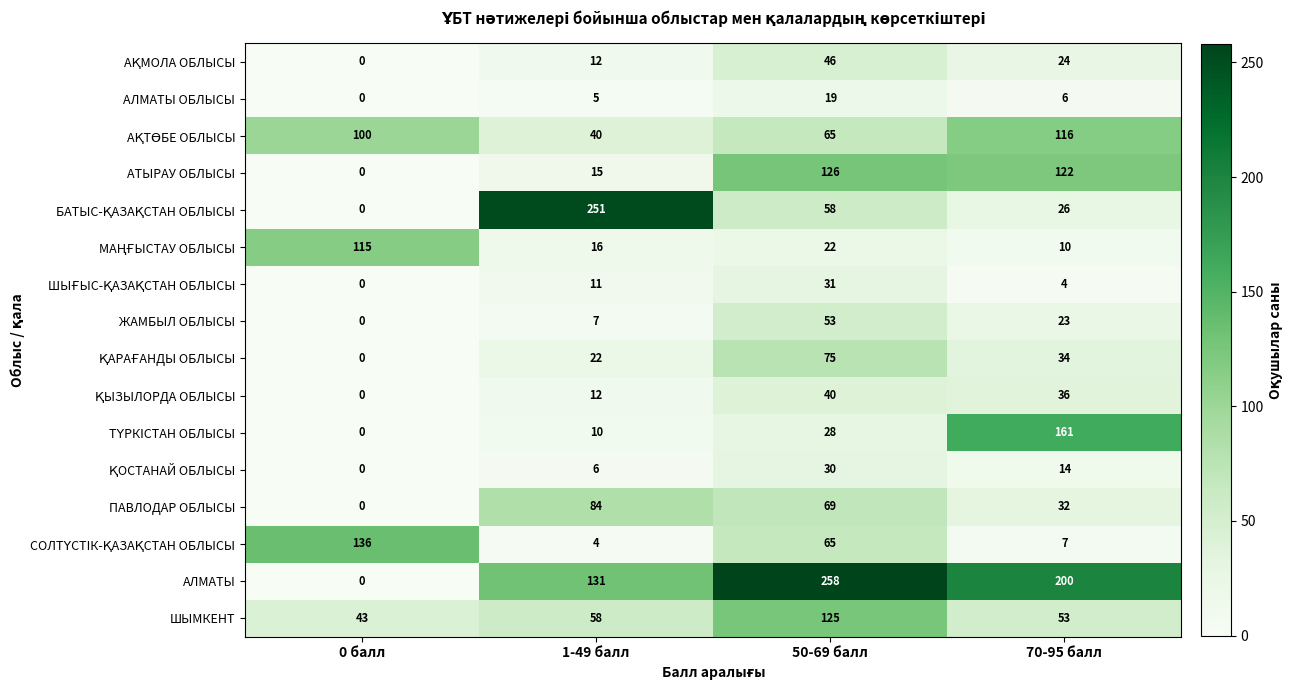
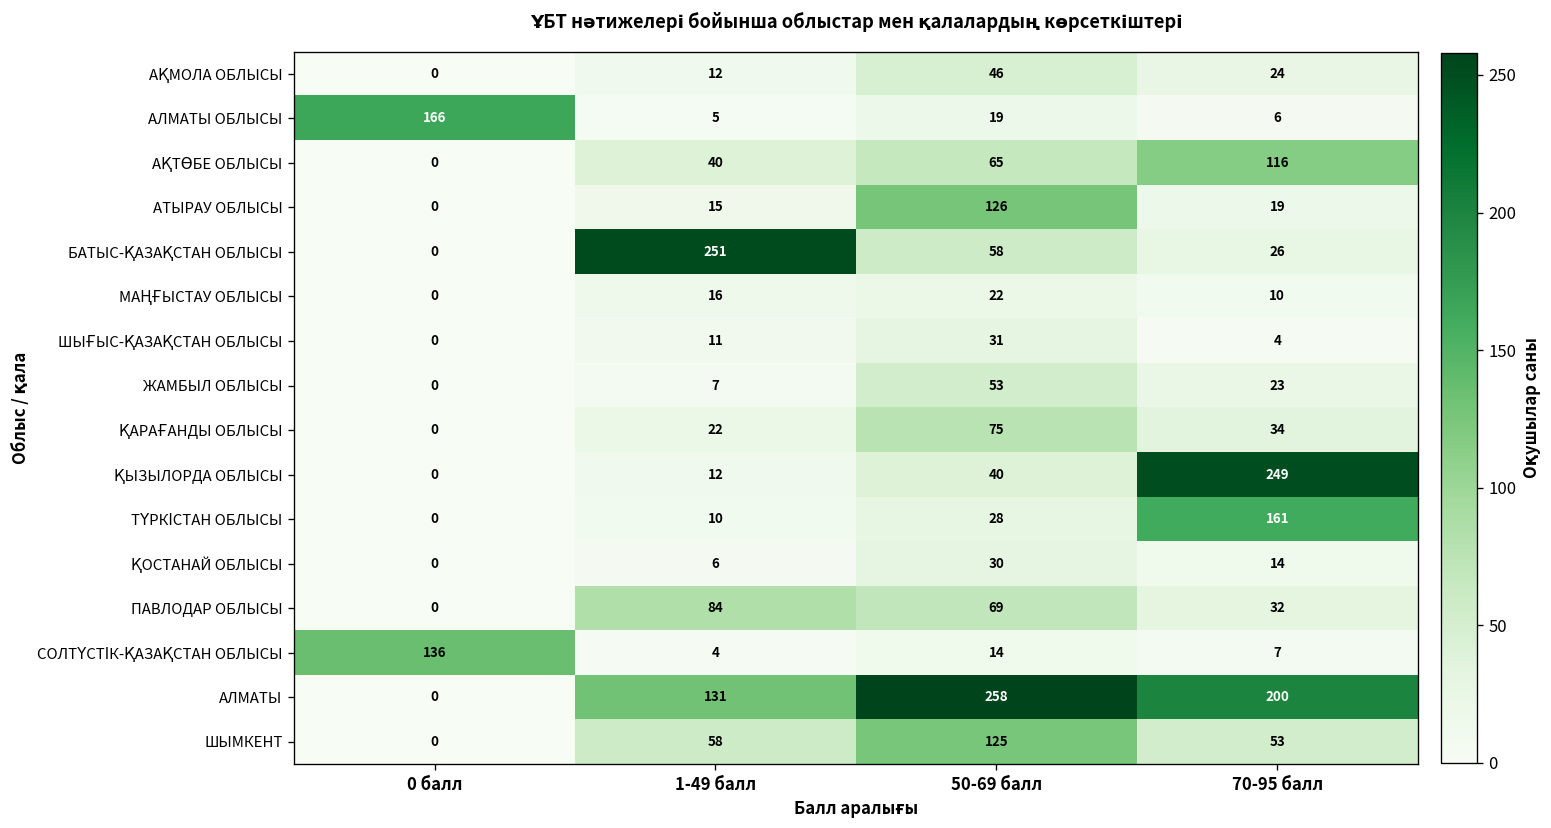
  {
    "АҚМОЛА ОБЛЫСЫ": {
      "0 балл": 0,
      "1-49 балл": 12,
      "50-69 балл": 46,
      "70-95 балл": 24
    },
    "АЛМАТЫ ОБЛЫСЫ": {
-     "0 балл": 0,
+     "0 балл": 166,
      "1-49 балл": 5,
      "50-69 балл": 19,
      "70-95 балл": 6
    },
    "АҚТӨБЕ ОБЛЫСЫ": {
-     "0 балл": 100,
+     "0 балл": 0,
      "1-49 балл": 40,
      "50-69 балл": 65,
      "70-95 балл": 116
    },
    "АТЫРАУ ОБЛЫСЫ": {
      "0 балл": 0,
      "1-49 балл": 15,
      "50-69 балл": 126,
-     "70-95 балл": 122
+     "70-95 балл": 19
    },
    "БАТЫС-ҚАЗАҚСТАН ОБЛЫСЫ": {
      "0 балл": 0,
      "1-49 балл": 251,
      "50-69 балл": 58,
      "70-95 балл": 26
    },
    "МАҢҒЫСТАУ ОБЛЫСЫ": {
-     "0 балл": 115,
+     "0 балл": 0,
      "1-49 балл": 16,
      "50-69 балл": 22,
      "70-95 балл": 10
    },
    "ШЫҒЫС-ҚАЗАҚСТАН ОБЛЫСЫ": {
      "0 балл": 0,
      "1-49 балл": 11,
      "50-69 балл": 31,
      "70-95 балл": 4
    },
    "ЖАМБЫЛ ОБЛЫСЫ": {
      "0 балл": 0,
      "1-49 балл": 7,
      "50-69 балл": 53,
      "70-95 балл": 23
    },
    "ҚАРАҒАНДЫ ОБЛЫСЫ": {
      "0 балл": 0,
      "1-49 балл": 22,
      "50-69 балл": 75,
      "70-95 балл": 34
    },
    "ҚЫЗЫЛОРДА ОБЛЫСЫ": {
      "0 балл": 0,
      "1-49 балл": 12,
      "50-69 балл": 40,
-     "70-95 балл": 36
+     "70-95 балл": 249
    },
    "ТҮРКІСТАН ОБЛЫСЫ": {
      "0 балл": 0,
      "1-49 балл": 10,
      "50-69 балл": 28,
      "70-95 балл": 161
    },
    "ҚОСТАНАЙ ОБЛЫСЫ": {
      "0 балл": 0,
      "1-49 балл": 6,
      "50-69 балл": 30,
      "70-95 балл": 14
    },
    "ПАВЛОДАР ОБЛЫСЫ": {
      "0 балл": 0,
      "1-49 балл": 84,
      "50-69 балл": 69,
      "70-95 балл": 32
    },
    "СОЛТҮСТІК-ҚАЗАҚСТАН ОБЛЫСЫ": {
      "0 балл": 136,
      "1-49 балл": 4,
-     "50-69 балл": 65,
+     "50-69 балл": 14,
      "70-95 балл": 7
    },
    "АЛМАТЫ": {
      "0 балл": 0,
      "1-49 балл": 131,
      "50-69 балл": 258,
      "70-95 балл": 200
    },
    "ШЫМКЕНТ": {
-     "0 балл": 43,
+     "0 балл": 0,
      "1-49 балл": 58,
      "50-69 балл": 125,
      "70-95 балл": 53
    }
  }
